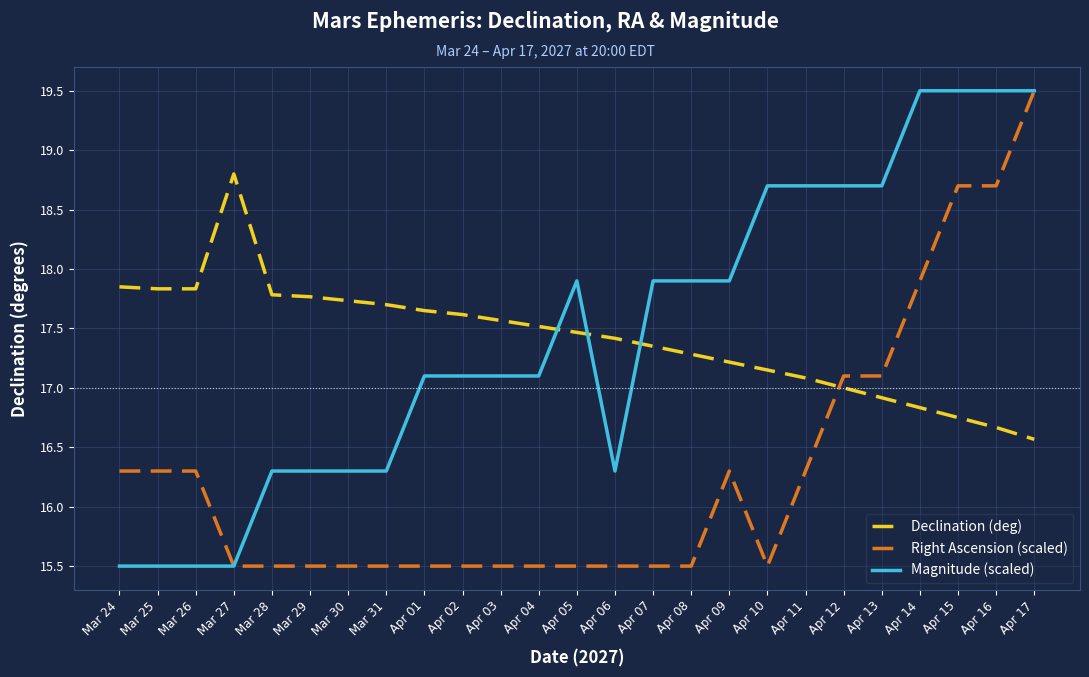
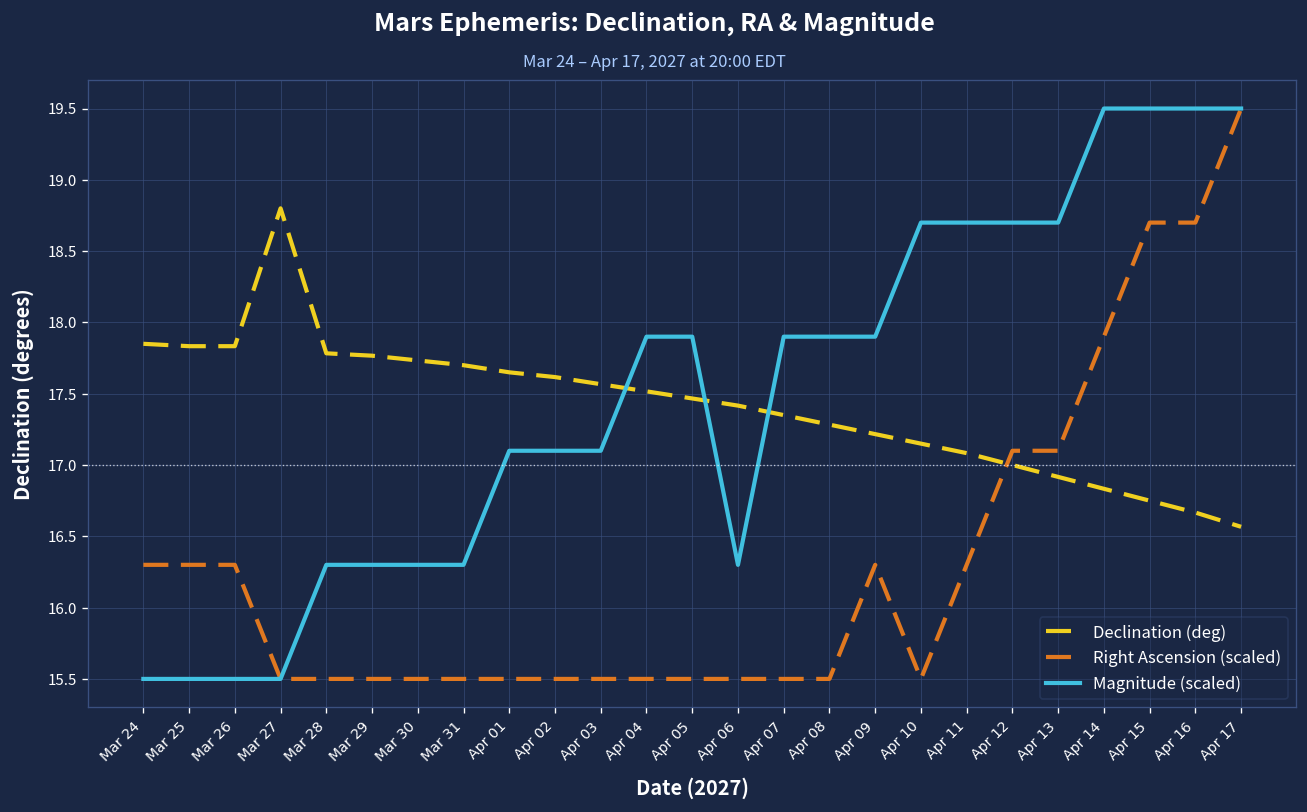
  {
    "Declination (deg)": {
      "Mar 24": 17.85,
      "Mar 25": 17.83,
      "Mar 26": 17.83,
      "Mar 27": 18.80,
      "Mar 28": 17.78,
      "Mar 29": 17.77,
      "Mar 30": 17.73,
      "Mar 31": 17.70,
      "Apr 01": 17.65,
      "Apr 02": 17.62,
      "Apr 03": 17.57,
      "Apr 04": 17.52,
      "Apr 05": 17.47,
      "Apr 06": 17.42,
      "Apr 07": 17.35,
      "Apr 08": 17.28,
      "Apr 09": 17.22,
      "Apr 10": 17.15,
      "Apr 11": 17.08,
      "Apr 12": 17.00,
      "Apr 13": 16.92,
      "Apr 14": 16.83,
      "Apr 15": 16.75,
      "Apr 16": 16.67,
      "Apr 17": 16.57
    },
    "Right Ascension (scaled)": {
      "Mar 24": 16.30,
      "Mar 25": 16.30,
      "Mar 26": 16.30,
      "Mar 28": 15.50,
      "Mar 29": 15.50,
      "Mar 30": 15.50,
      "Mar 31": 15.50,
      "Apr 01": 15.50,
      "Apr 02": 15.50,
      "Apr 03": 15.50,
      "Apr 04": 15.50,
      "Apr 05": 15.50,
      "Apr 06": 15.50,
      "Apr 07": 15.50,
      "Apr 08": 15.50,
      "Apr 09": 16.30,
      "Apr 10": 15.50,
      "Apr 11": 16.30,
      "Apr 12": 17.10,
      "Apr 13": 17.10,
      "Apr 14": 17.90,
      "Apr 15": 18.70,
      "Apr 16": 18.70
    },
    "Magnitude (scaled)": {
      "Mar 24": 15.50,
      "Mar 25": 15.50,
      "Mar 26": 15.50,
      "Mar 28": 16.30,
      "Mar 29": 16.30,
      "Mar 30": 16.30,
      "Mar 31": 16.30,
      "Apr 01": 17.10,
      "Apr 02": 17.10,
      "Apr 03": 17.10,
-     "Apr 04": 17.10,
+     "Apr 04": 17.90,
      "Apr 05": 17.90,
      "Apr 06": 16.30,
      "Apr 07": 17.90,
      "Apr 08": 17.90,
      "Apr 09": 17.90,
      "Apr 10": 18.70,
      "Apr 11": 18.70,
      "Apr 12": 18.70,
      "Apr 13": 18.70,
      "Apr 14": 19.50,
      "Apr 15": 19.50,
      "Apr 16": 19.50
    }
  }
